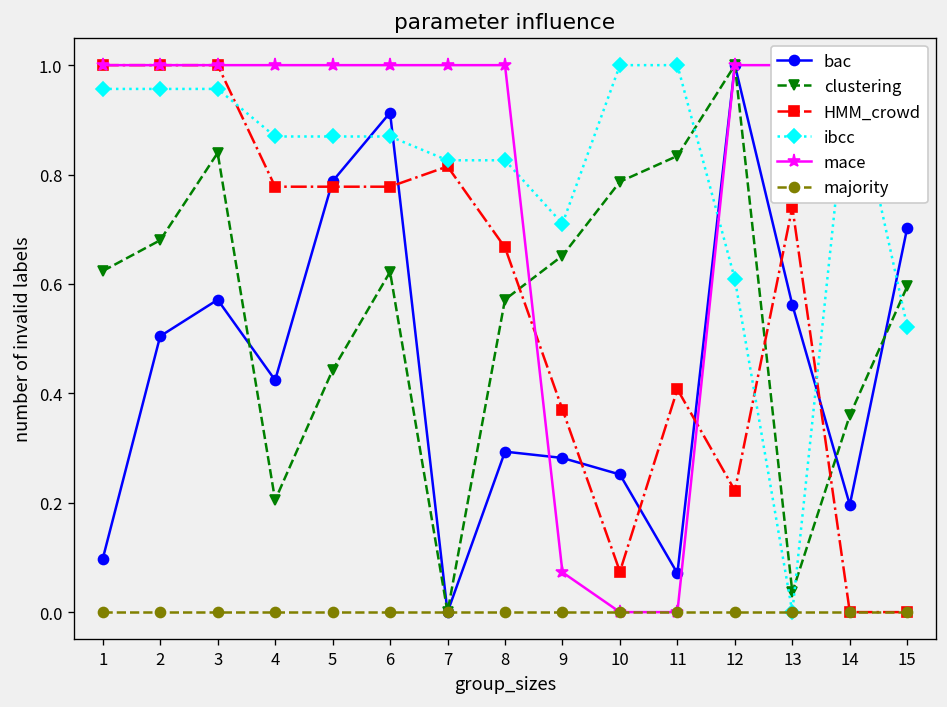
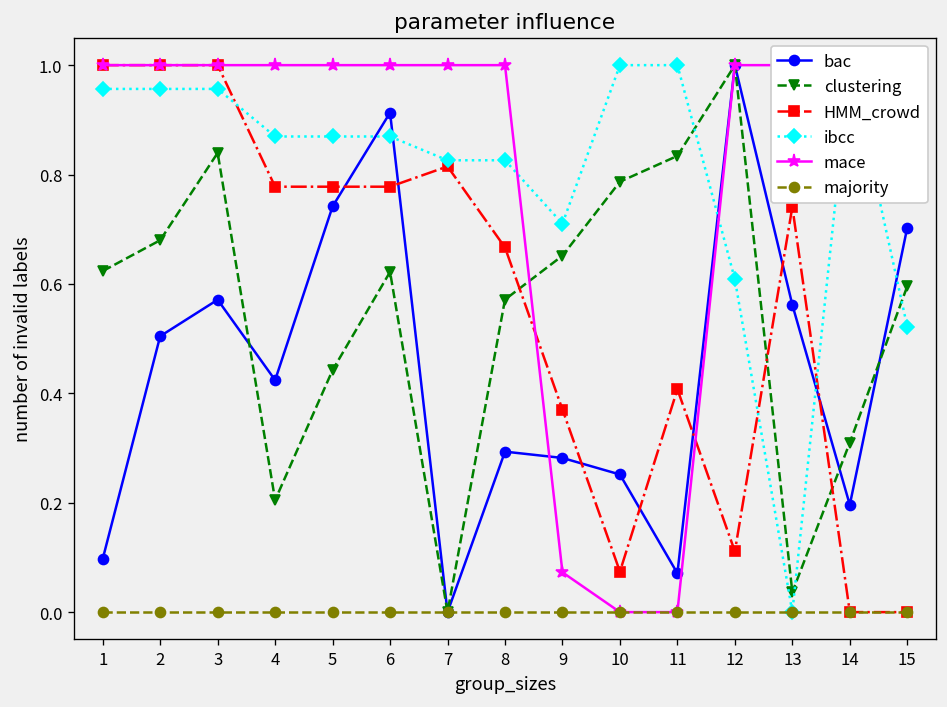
  {
    "bac": {
      "1": 0.10,
      "2": 0.50,
      "3": 0.57,
      "4": 0.42,
-     "5": 0.79,
+     "5": 0.74,
      "6": 0.91,
      "8": 0.29,
      "9": 0.28,
      "10": 0.25,
      "11": 0.07,
      "13": 0.56,
      "14": 0.20,
      "15": 0.70
    },
    "clustering": {
      "1": 0.62,
      "2": 0.68,
      "3": 0.84,
      "4": 0.20,
      "5": 0.44,
      "6": 0.62,
      "8": 0.57,
      "9": 0.65,
      "10": 0.79,
      "11": 0.83,
      "13": 0.04,
-     "14": 0.36,
+     "14": 0.31,
      "15": 0.60
    },
    "HMM_crowd": {
      "4": 0.78,
      "5": 0.78,
      "6": 0.78,
      "7": 0.81,
      "8": 0.67,
      "9": 0.37,
      "10": 0.07,
      "11": 0.41,
-     "12": 0.22,
+     "12": 0.11,
      "13": 0.74
    },
    "ibcc": {
      "1": 0.96,
      "2": 0.96,
      "3": 0.96,
      "4": 0.87,
      "5": 0.87,
      "6": 0.87,
      "7": 0.83,
      "8": 0.83,
      "9": 0.71,
      "10": 1.00,
      "11": 1.00,
      "12": 0.61,
      "15": 0.52
    },
    "mace": {
      "4": 1.00,
      "5": 1.00,
      "6": 1.00,
      "7": 1.00,
      "8": 1.00,
      "9": 0.07
    },
    "majority": {
      "1": 0.00,
      "2": 0.00,
      "3": 0.00,
      "4": 0.00,
      "5": 0.00,
      "6": 0.00,
      "8": 0.00,
      "9": 0.00,
      "12": 0.00
    }
  }
